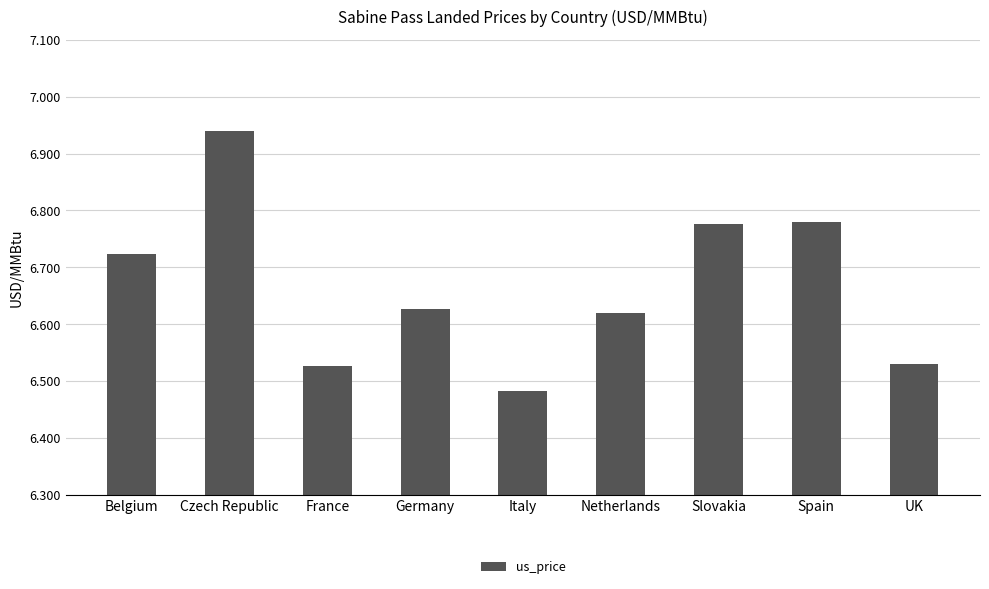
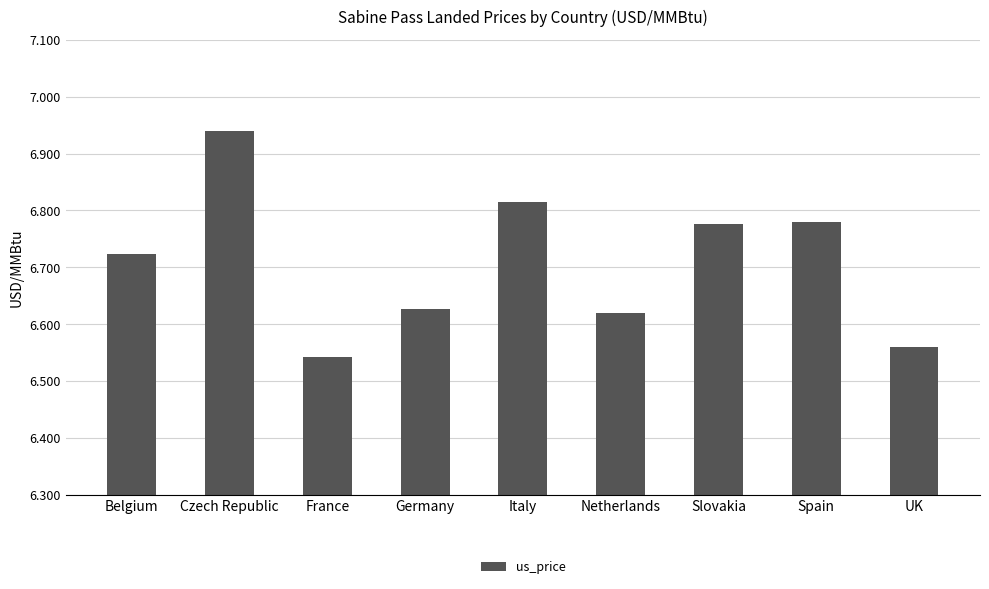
  {
    "Belgium": 6.72,
    "Czech Republic": 6.94,
-   "France": 6.53,
+   "France": 6.54,
    "Germany": 6.63,
-   "Italy": 6.48,
+   "Italy": 6.81,
    "Netherlands": 6.62,
    "Slovakia": 6.78,
    "Spain": 6.78,
-   "UK": 6.53
+   "UK": 6.56
  }
